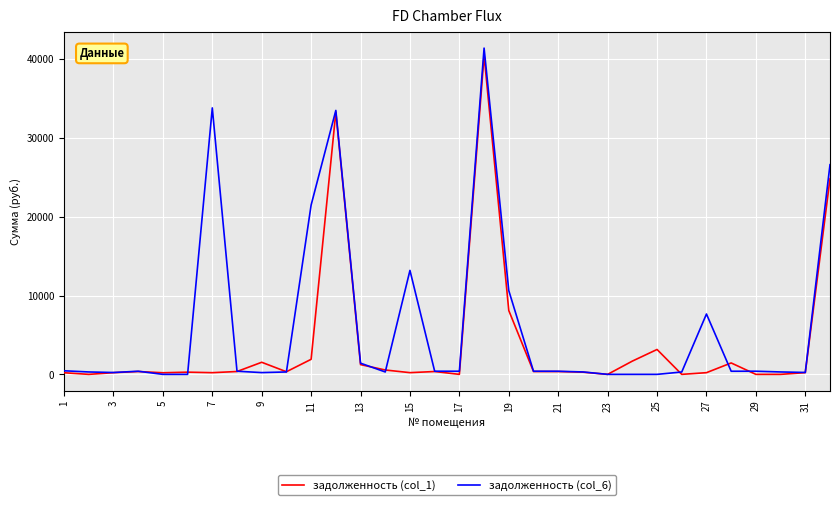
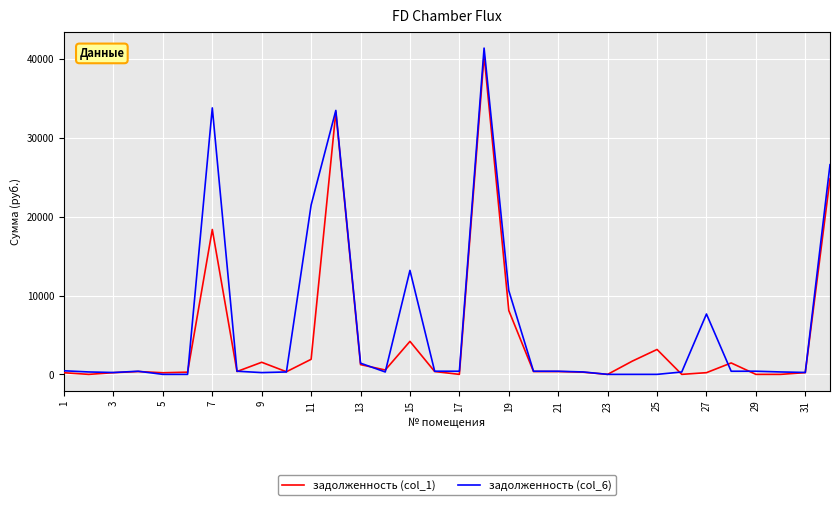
  {
    "задолженность (col_1)": {
-     "7": 0,
+     "7": 18000,
      "9": 2000,
      "11": 2000,
-     "15": 0,
+     "15": 4000,
      "17": 0,
      "19": 8000,
      "25": 3000,
      "27": 0,
      "29": 0
    },
    "задолженность (col_6)": {
      "7": 34000,
      "9": 0,
      "11": 21000,
      "15": 13000,
      "17": 0,
      "19": 11000,
      "25": 0,
      "27": 8000,
      "29": 0
    }
  }
